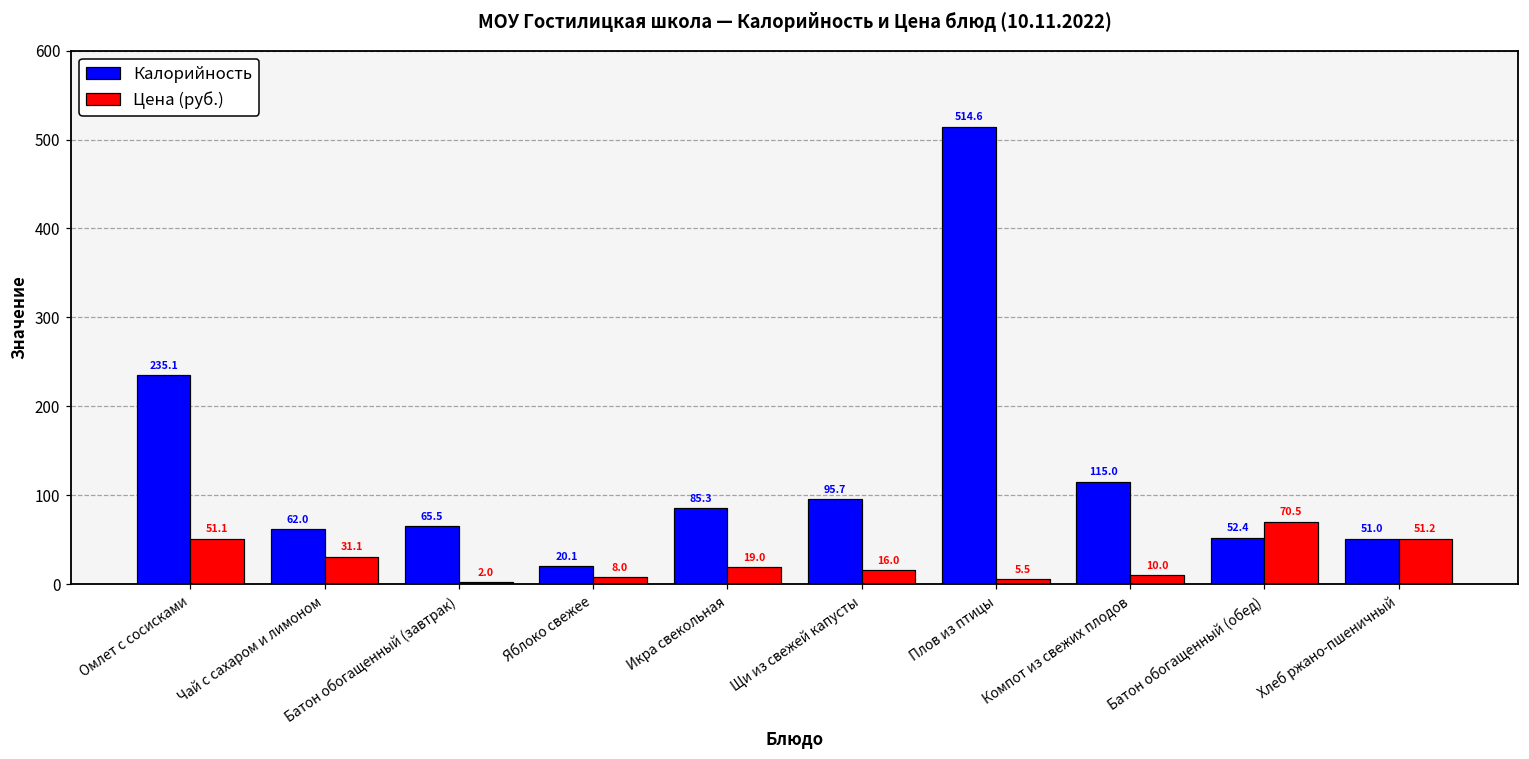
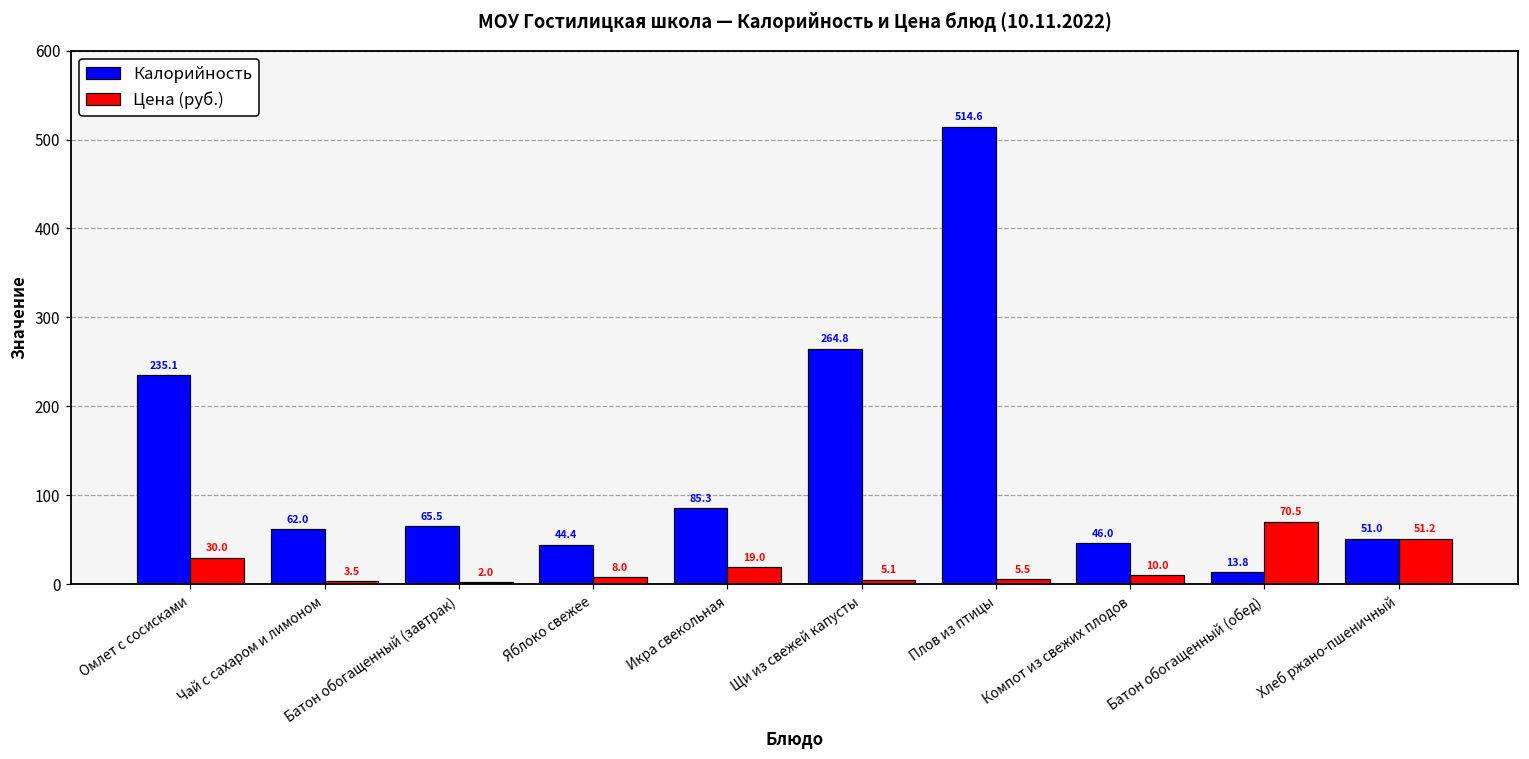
  {
    "Калорийность": {
      "Омлет с сосисками": 235.1,
      "Чай с сахаром и лимоном": 62.0,
      "Батон обогащенный (завтрак)": 65.5,
-     "Яблоко свежее": 20.1,
+     "Яблоко свежее": 44.4,
      "Икра свекольная": 85.3,
-     "Щи из свежей капусты": 95.7,
+     "Щи из свежей капусты": 264.8,
      "Плов из птицы": 514.6,
-     "Компот из свежих плодов": 115.0,
-     "Батон обогащенный (обед)": 52.4,
+     "Компот из свежих плодов": 46.0,
+     "Батон обогащенный (обед)": 13.8,
      "Хлеб ржано-пшеничный": 51.0
    },
    "Цена (руб.)": {
-     "Омлет с сосисками": 51.1,
-     "Чай с сахаром и лимоном": 31.1,
+     "Омлет с сосисками": 30.0,
+     "Чай с сахаром и лимоном": 3.5,
      "Батон обогащенный (завтрак)": 2.0,
      "Яблоко свежее": 8.0,
      "Икра свекольная": 19.0,
-     "Щи из свежей капусты": 16.0,
+     "Щи из свежей капусты": 5.1,
      "Плов из птицы": 5.5,
      "Компот из свежих плодов": 10.0,
      "Батон обогащенный (обед)": 70.5,
      "Хлеб ржано-пшеничный": 51.2
    }
  }
